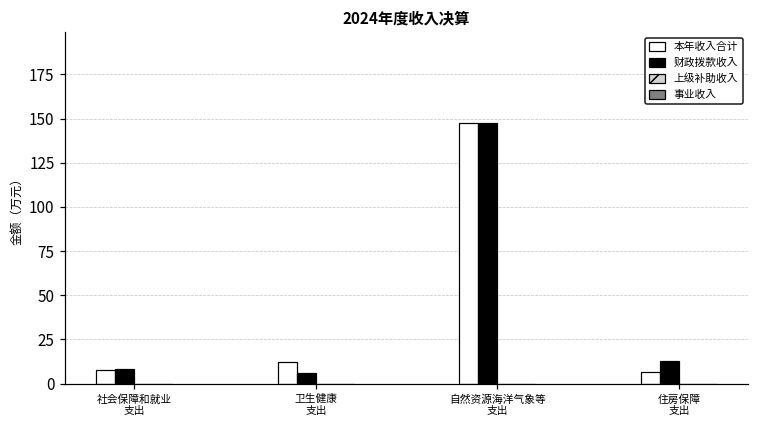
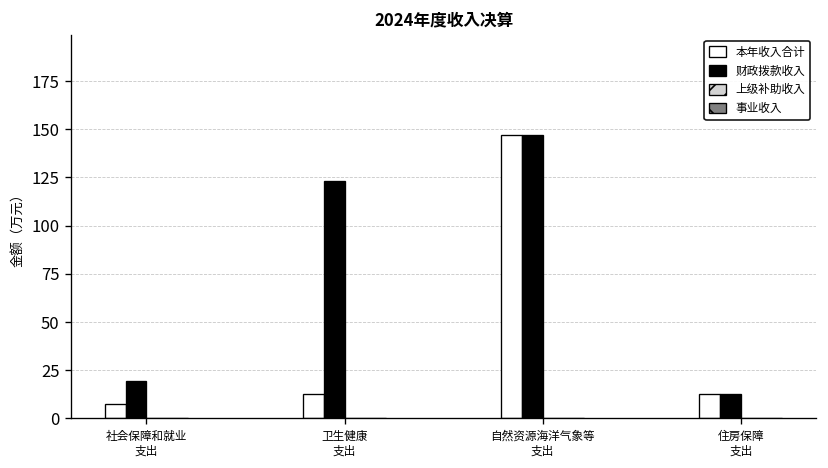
  {
    "本年收入合计": {
      "社会保障和就业 支出": 8,
      "卫生健康 支出": 12,
      "自然资源海洋气象等 支出": 147,
-     "住房保障 支出": 7
+     "住房保障 支出": 13
    },
    "财政拨款收入": {
-     "社会保障和就业 支出": 8,
-     "卫生健康 支出": 6,
+     "社会保障和就业 支出": 19,
+     "卫生健康 支出": 123,
      "自然资源海洋气象等 支出": 147,
      "住房保障 支出": 13
    },
    "上级补助收入": {
      "社会保障和就业 支出": 0,
      "卫生健康 支出": 0,
      "自然资源海洋气象等 支出": 0,
      "住房保障 支出": 0
    },
    "事业收入": {
      "社会保障和就业 支出": 0,
      "卫生健康 支出": 0,
      "自然资源海洋气象等 支出": 0,
      "住房保障 支出": 0
    }
  }
